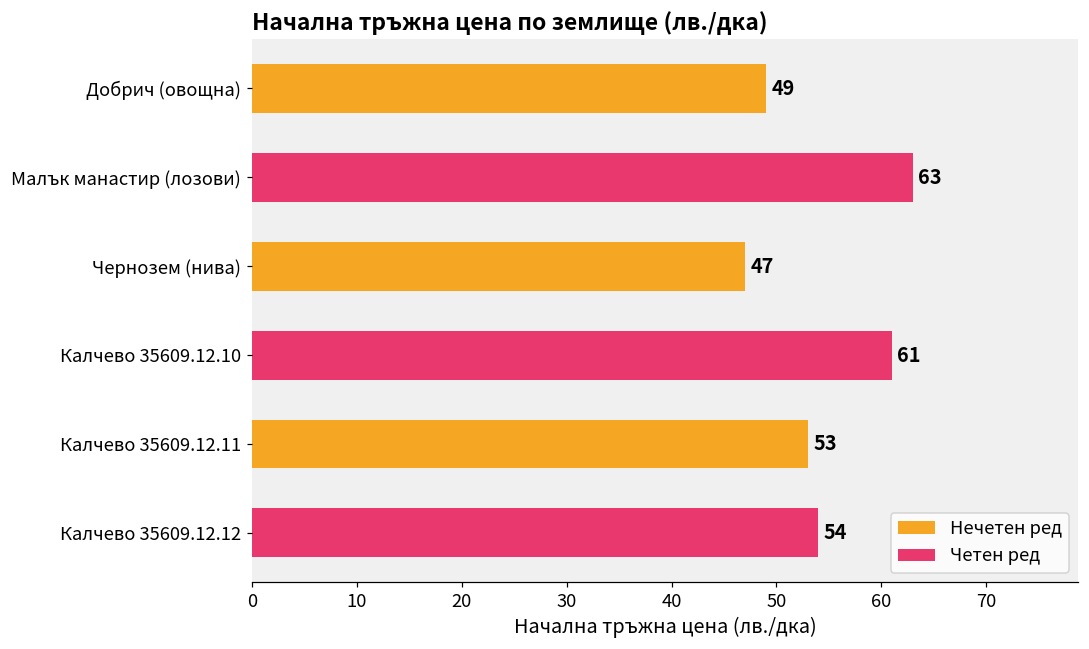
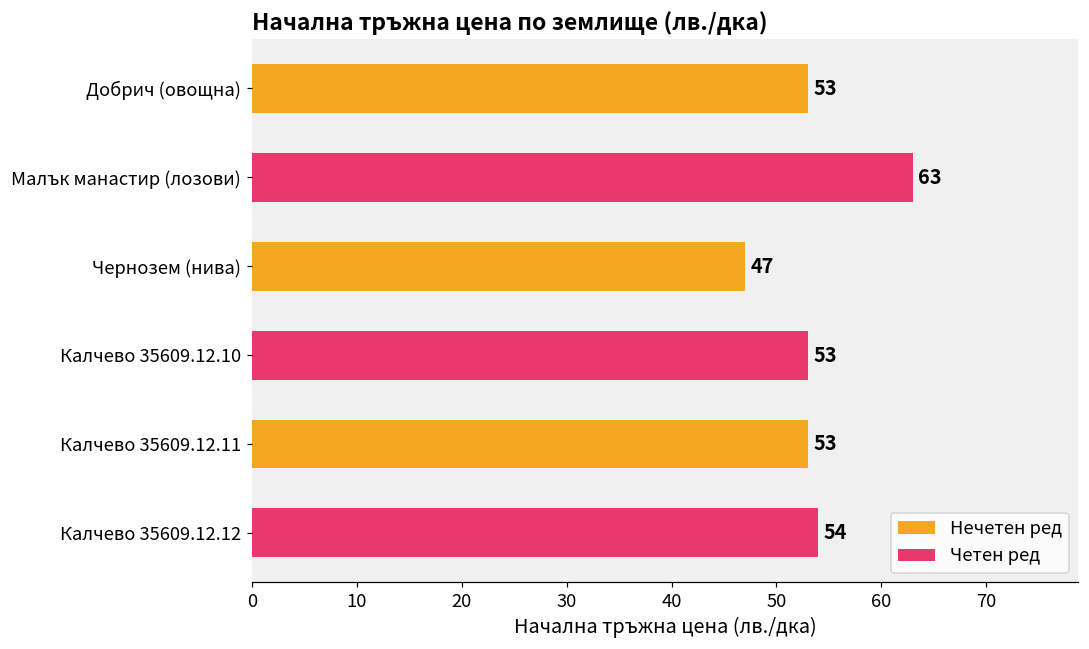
  {
-   "Добрич (овощна)": 49,
+   "Добрич (овощна)": 53,
    "Малък манастир (лозови)": 63,
    "Чернозем (нива)": 47,
-   "Калчево 35609.12.10": 61,
+   "Калчево 35609.12.10": 53,
    "Калчево 35609.12.11": 53,
    "Калчево 35609.12.12": 54
  }
